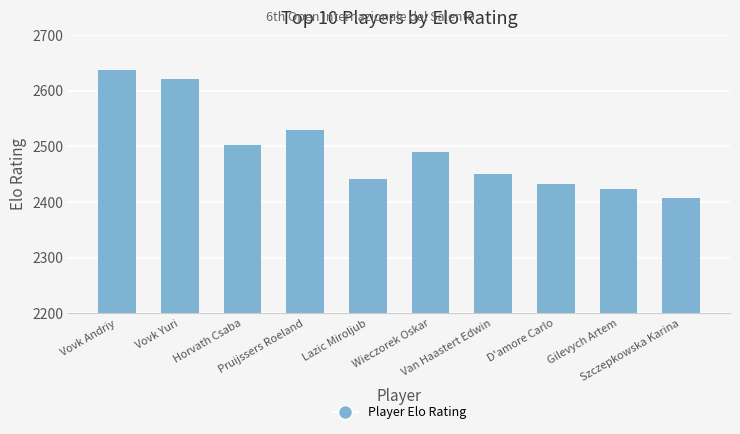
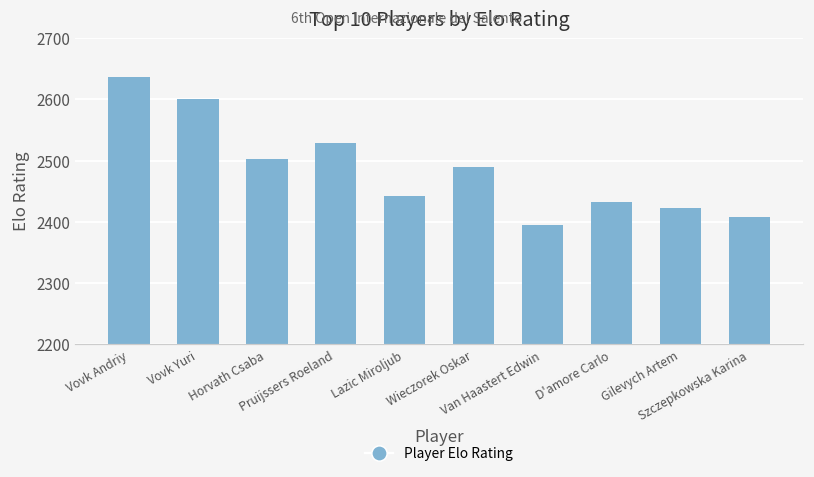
  {
    "Vovk Andriy": 2640,
-   "Vovk Yuri": 2620,
+   "Vovk Yuri": 2600,
    "Horvath Csaba": 2500,
    "Pruijssers Roeland": 2530,
    "Lazic Miroljub": 2440,
    "Wieczorek Oskar": 2490,
-   "Van Haastert Edwin": 2450,
+   "Van Haastert Edwin": 2400,
    "D'amore Carlo": 2430,
    "Gilevych Artem": 2420,
    "Szczepkowska Karina": 2410
  }
